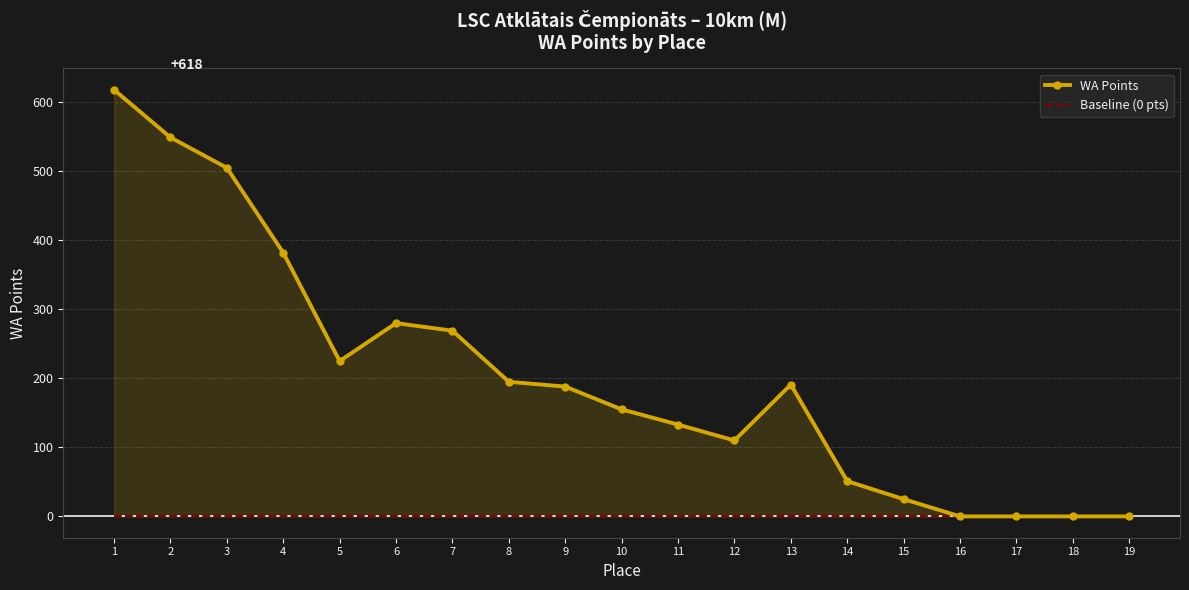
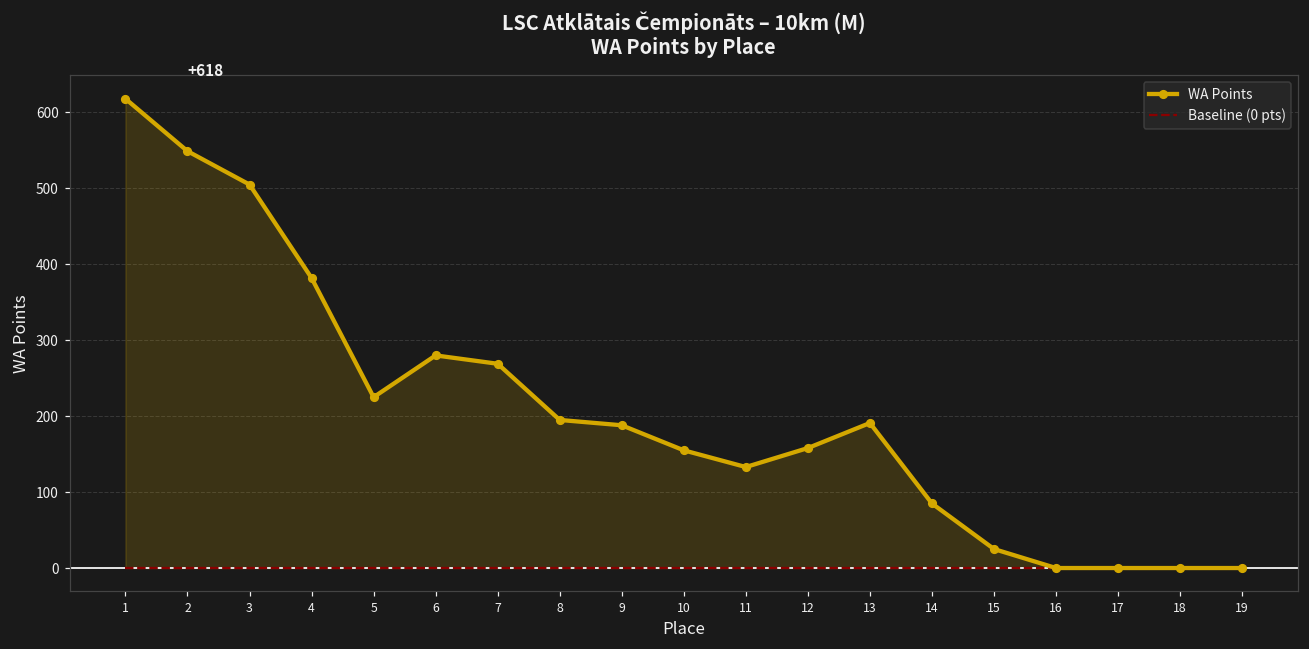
  {
    "WA Points": {
      "1": 620,
      "2": 550,
      "3": 510,
      "4": 380,
      "5": 230,
      "6": 280,
      "7": 270,
      "8": 200,
      "9": 190,
      "10": 160,
      "11": 130,
-     "12": 110,
+     "12": 160,
      "13": 190,
-     "14": 50,
+     "14": 90,
      "15": 30
    },
    "Baseline (0 pts)": {
      "1": 0,
      "2": 0,
      "3": 0,
      "4": 0,
      "5": 0,
      "6": 0,
      "7": 0,
      "8": 0,
      "9": 0,
      "10": 0,
      "11": 0,
      "12": 0,
      "13": 0,
      "14": 0,
      "15": 0
    }
  }
